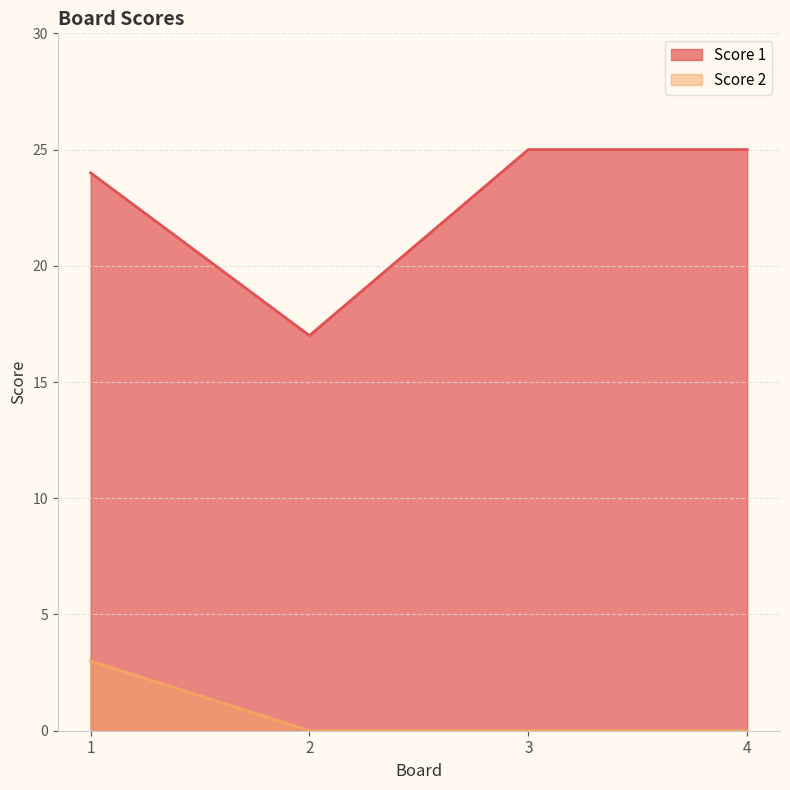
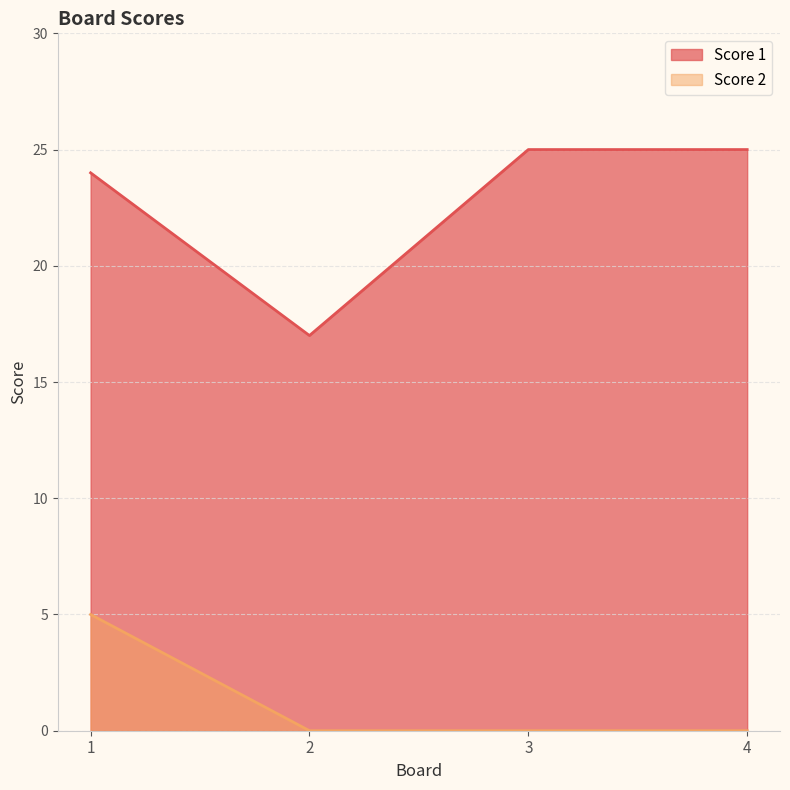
  {
    "Score 1": {
      "1": 24,
      "2": 17,
      "3": 25,
      "4": 25
    },
    "Score 2": {
-     "1": 3,
+     "1": 5,
      "2": 0,
      "3": 0,
      "4": 0
    }
  }
